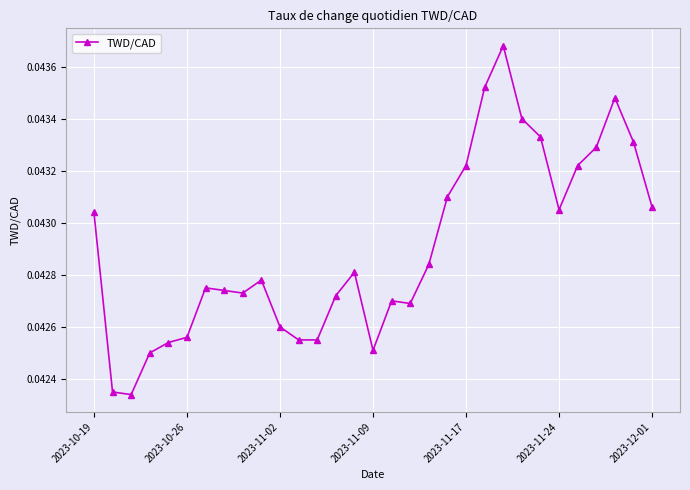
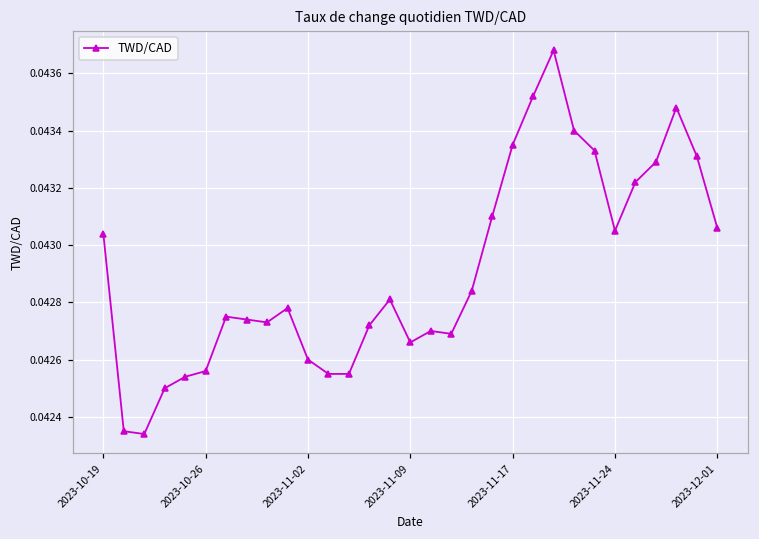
  {
    "2023-10-19": 0.04304,
    "2023-10-26": 0.04256,
    "2023-11-02": 0.04260,
-   "2023-11-09": 0.04251,
-   "2023-11-17": 0.04322,
+   "2023-11-09": 0.04266,
+   "2023-11-17": 0.04335,
    "2023-11-24": 0.04305,
    "2023-12-01": 0.04306
  }
